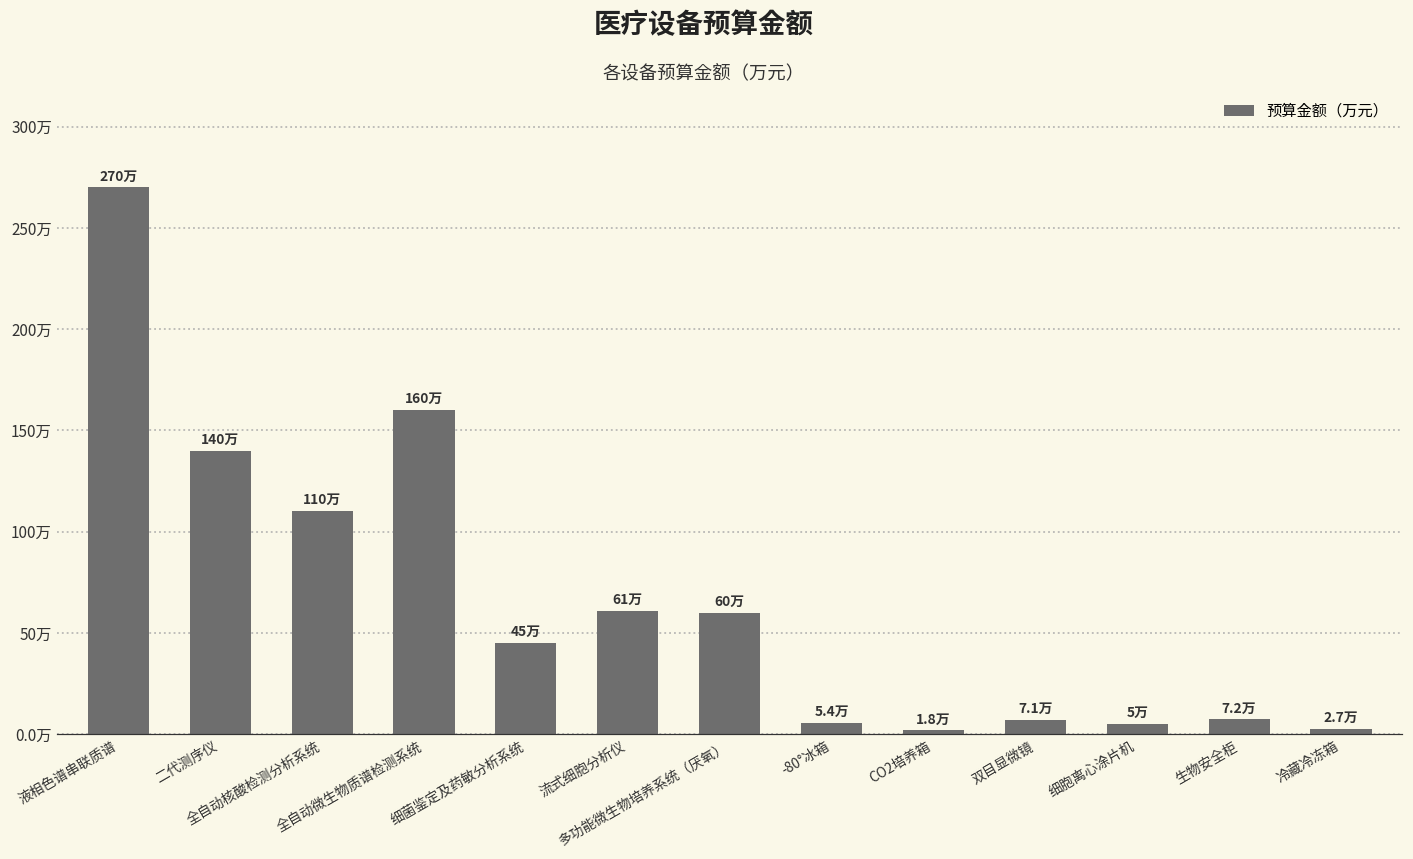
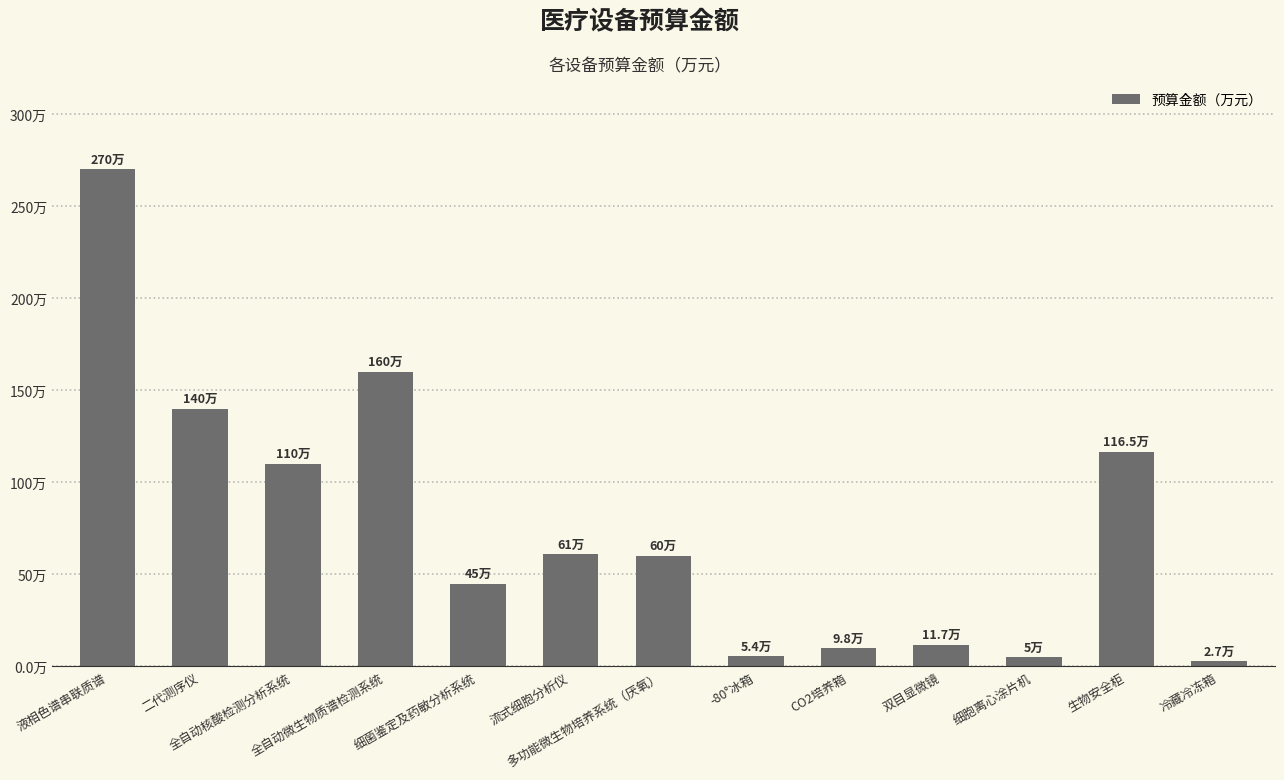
  {
    "液相色谱串联质谱": "270万",
    "二代测序仪": "140万",
    "全自动核酸检测分析系统": "110万",
    "全自动微生物质谱检测系统": "160万",
    "细菌鉴定及药敏分析系统": "45万",
    "流式细胞分析仪": "61万",
    "多功能微生物培养系统（厌氧）": "60万",
    "-80°冰箱": "5.4万",
-   "CO2培养箱": "1.8万",
-   "双目显微镜": "7.1万",
+   "CO2培养箱": "9.8万",
+   "双目显微镜": "11.7万",
    "细胞离心涂片机": "5万",
-   "生物安全柜": "7.2万",
+   "生物安全柜": "116.5万",
    "冷藏冷冻箱": "2.7万"
  }
